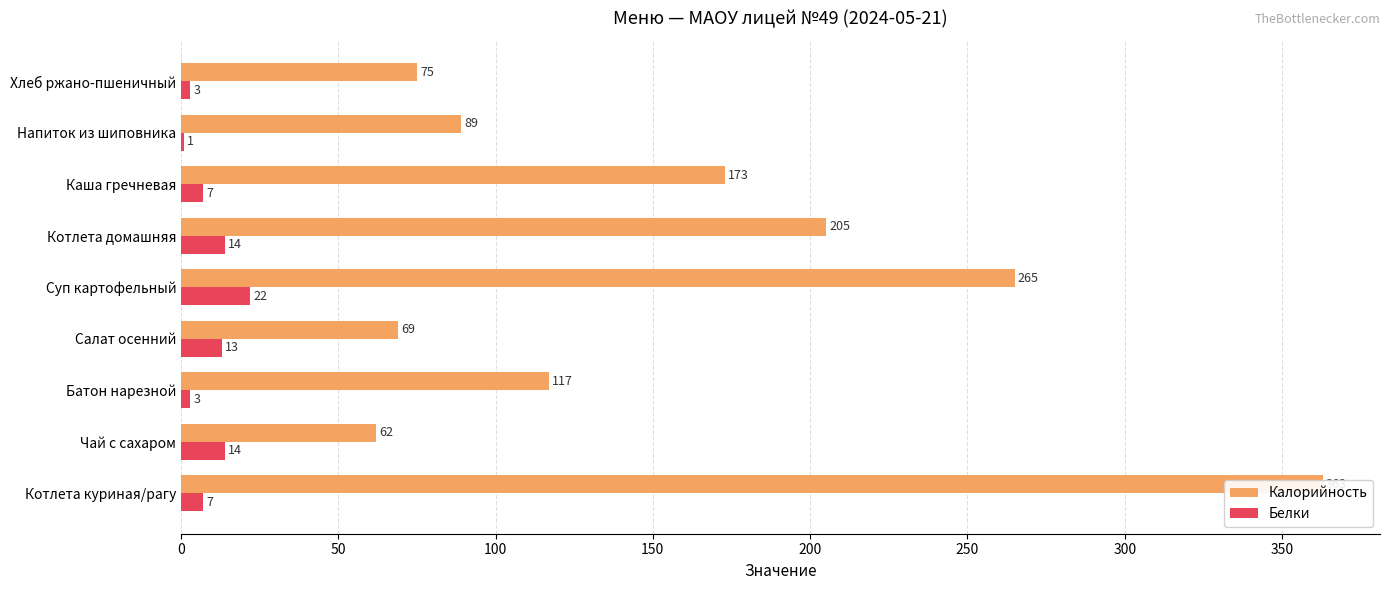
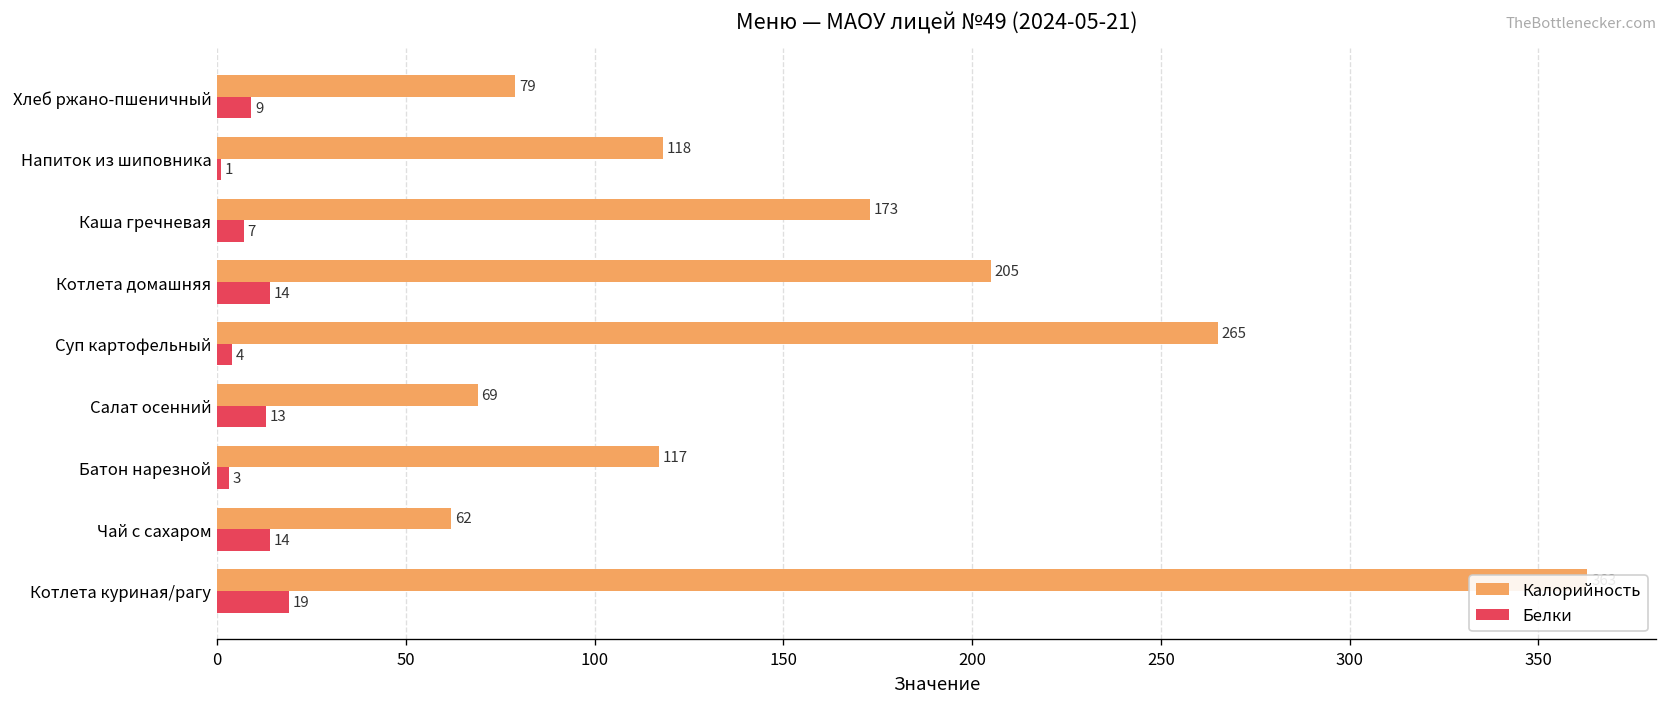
  {
    "Калорийность": {
-     "Хлеб ржано-пшеничный": 75,
-     "Напиток из шиповника": 89,
+     "Хлеб ржано-пшеничный": 79,
+     "Напиток из шиповника": 118,
      "Каша гречневая": 173,
      "Котлета домашняя": 205,
      "Суп картофельный": 265,
      "Салат осенний": 69,
      "Батон нарезной": 117,
      "Чай с сахаром": 62
    },
    "Белки": {
-     "Хлеб ржано-пшеничный": 3,
+     "Хлеб ржано-пшеничный": 9,
      "Напиток из шиповника": 1,
      "Каша гречневая": 7,
      "Котлета домашняя": 14,
-     "Суп картофельный": 22,
+     "Суп картофельный": 4,
      "Салат осенний": 13,
      "Батон нарезной": 3,
      "Чай с сахаром": 14,
-     "Котлета куриная/рагу": 7
+     "Котлета куриная/рагу": 19
    }
  }
